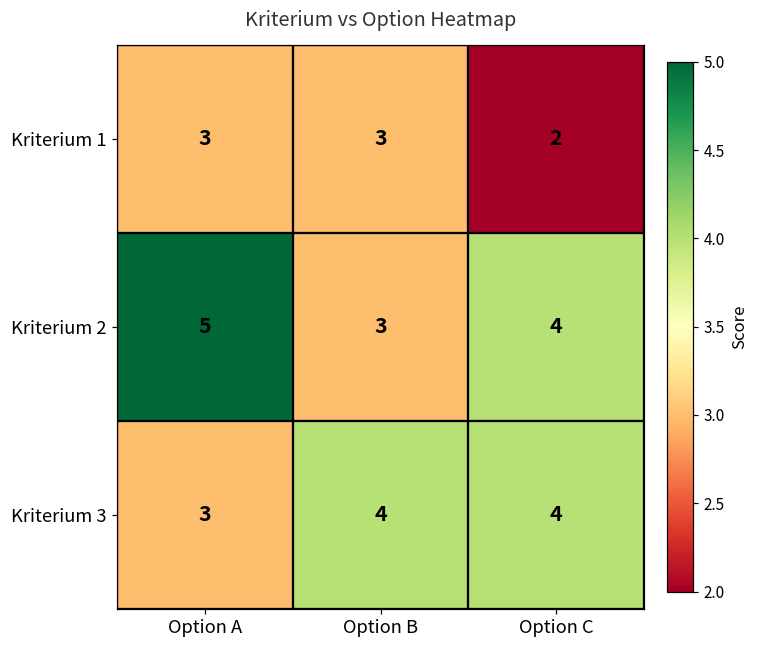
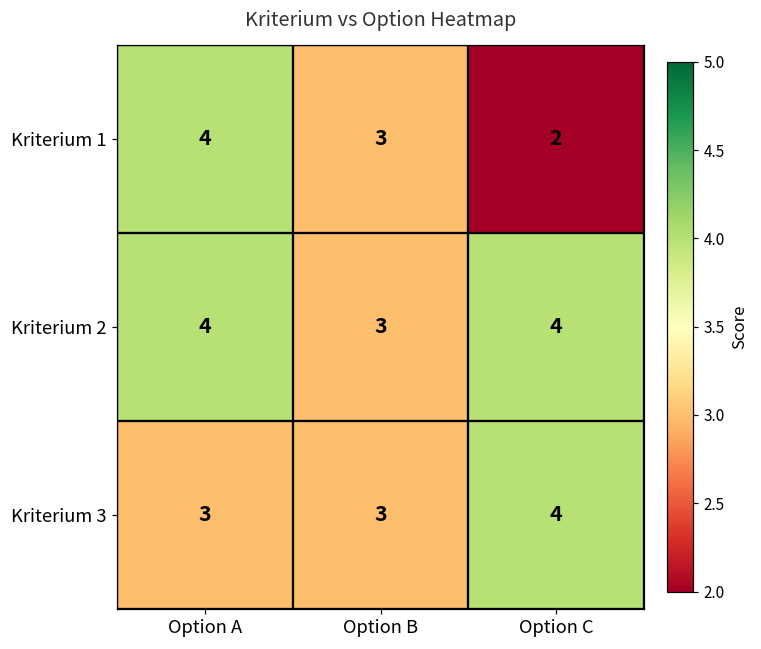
  {
    "Kriterium 1": {
-     "Option A": 3,
+     "Option A": 4,
      "Option B": 3,
      "Option C": 2
    },
    "Kriterium 2": {
-     "Option A": 5,
+     "Option A": 4,
      "Option B": 3,
      "Option C": 4
    },
    "Kriterium 3": {
      "Option A": 3,
-     "Option B": 4,
+     "Option B": 3,
      "Option C": 4
    }
  }
